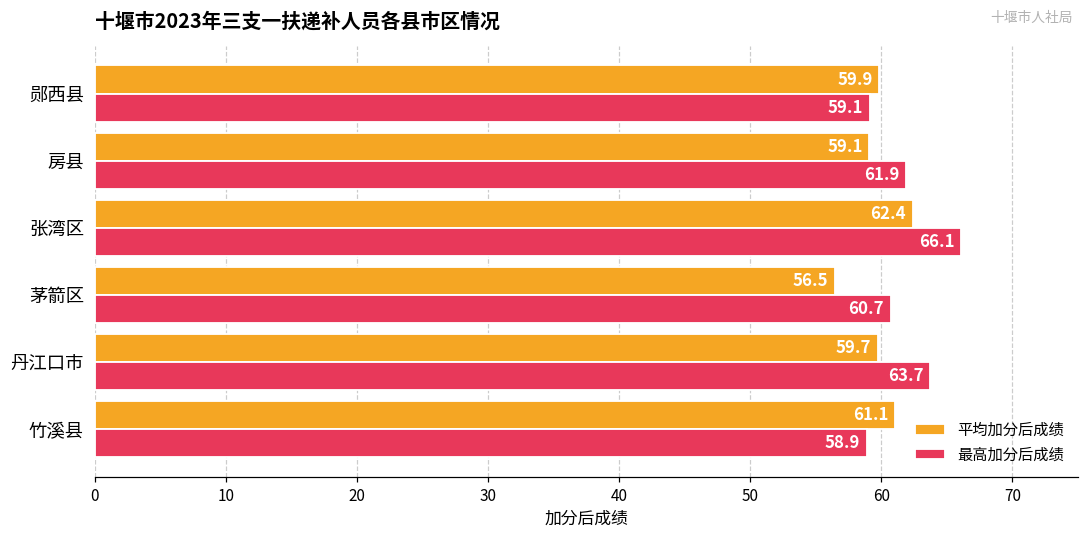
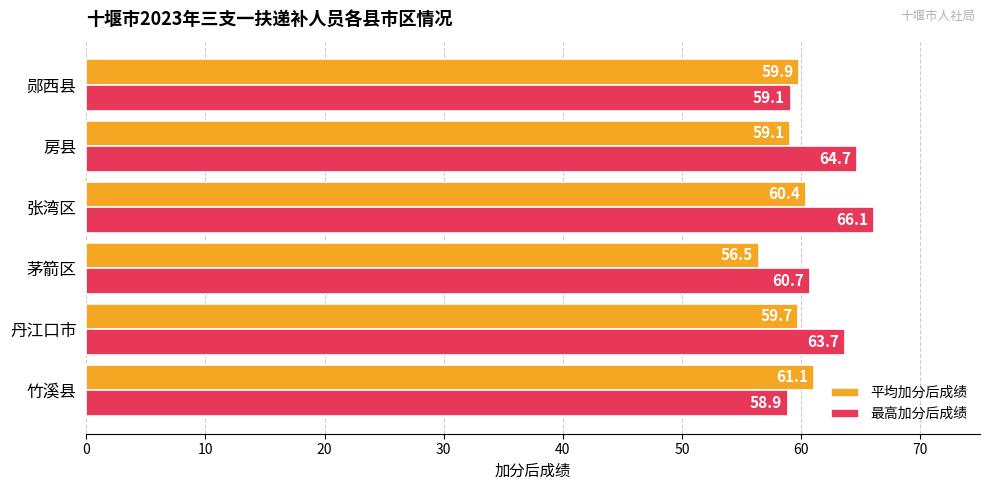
  {
    "平均加分后成绩": {
      "郧西县": 59.9,
      "房县": 59.1,
-     "张湾区": 62.4,
+     "张湾区": 60.4,
      "茅箭区": 56.5,
      "丹江口市": 59.7,
      "竹溪县": 61.1
    },
    "最高加分后成绩": {
      "郧西县": 59.1,
-     "房县": 61.9,
+     "房县": 64.7,
      "张湾区": 66.1,
      "茅箭区": 60.7,
      "丹江口市": 63.7,
      "竹溪县": 58.9
    }
  }
